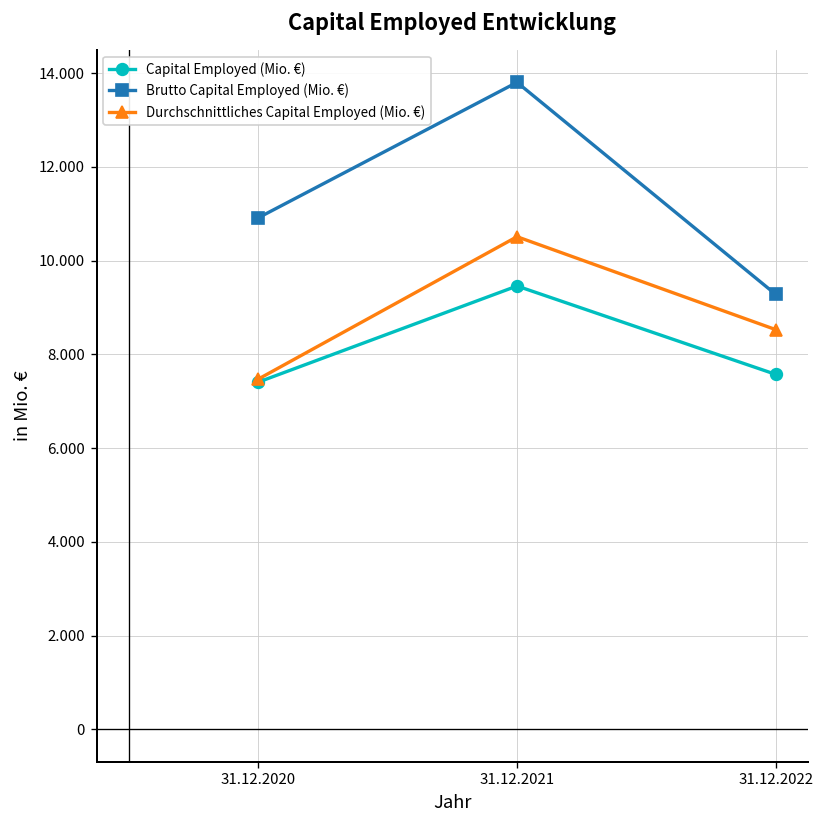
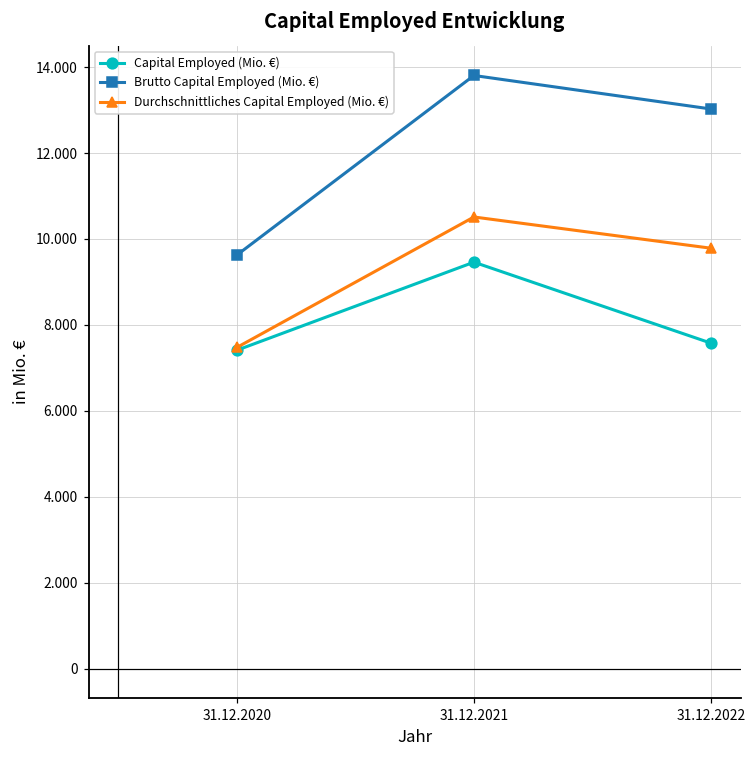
  {
    "Capital Employed (Mio. €)": {
      "31.12.2021": 9.5,
      "31.12.2022": 7.6
    },
    "Brutto Capital Employed (Mio. €)": {
-     "31.12.2020": 10.9,
+     "31.12.2020": 9.6,
      "31.12.2021": 13.8,
-     "31.12.2022": 9.3
+     "31.12.2022": 13.0
    },
    "Durchschnittliches Capital Employed (Mio. €)": {
      "31.12.2021": 10.5,
-     "31.12.2022": 8.5
+     "31.12.2022": 9.8
    }
  }
